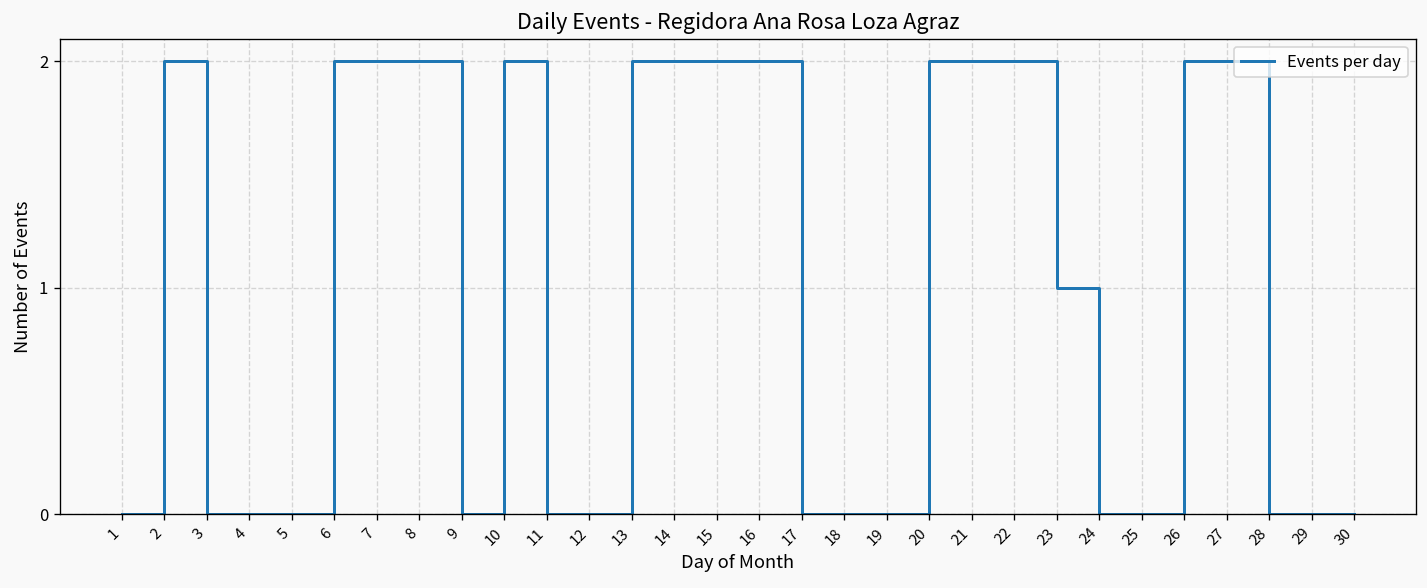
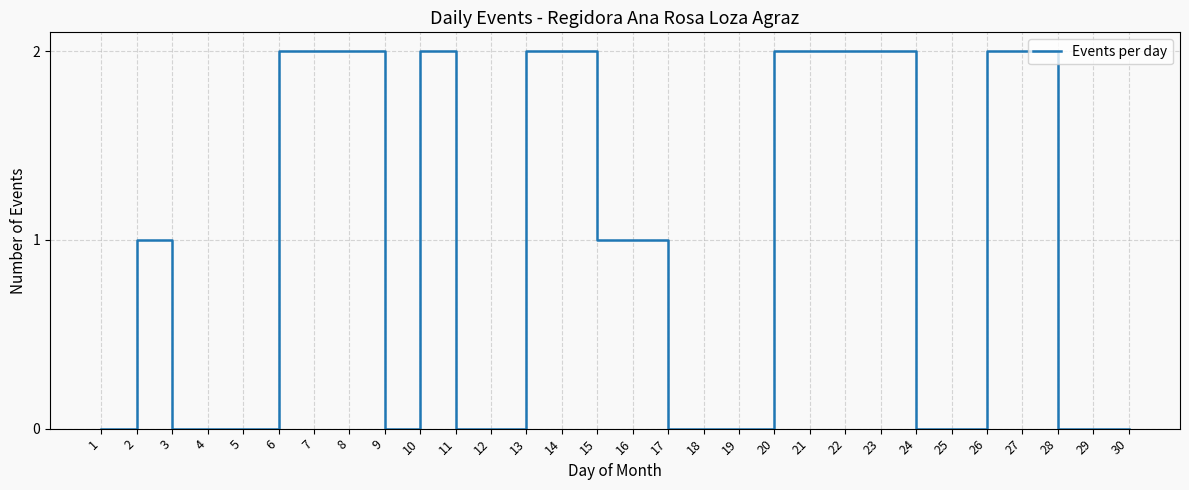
  {
    "1": 0,
-   "2": 2,
+   "2": 1,
    "3": 0,
    "4": 0,
    "5": 0,
    "6": 2,
    "7": 2,
    "8": 2,
    "9": 0,
    "10": 2,
    "11": 0,
    "12": 0,
    "13": 2,
    "14": 2,
-   "15": 2,
-   "16": 2,
+   "15": 1,
+   "16": 1,
    "17": 0,
    "18": 0,
    "19": 0,
    "20": 2,
    "21": 2,
    "22": 2,
-   "23": 1,
+   "23": 2,
    "24": 0,
    "25": 0,
    "26": 2,
    "27": 2,
    "28": 0,
    "29": 0,
    "30": 0
  }
